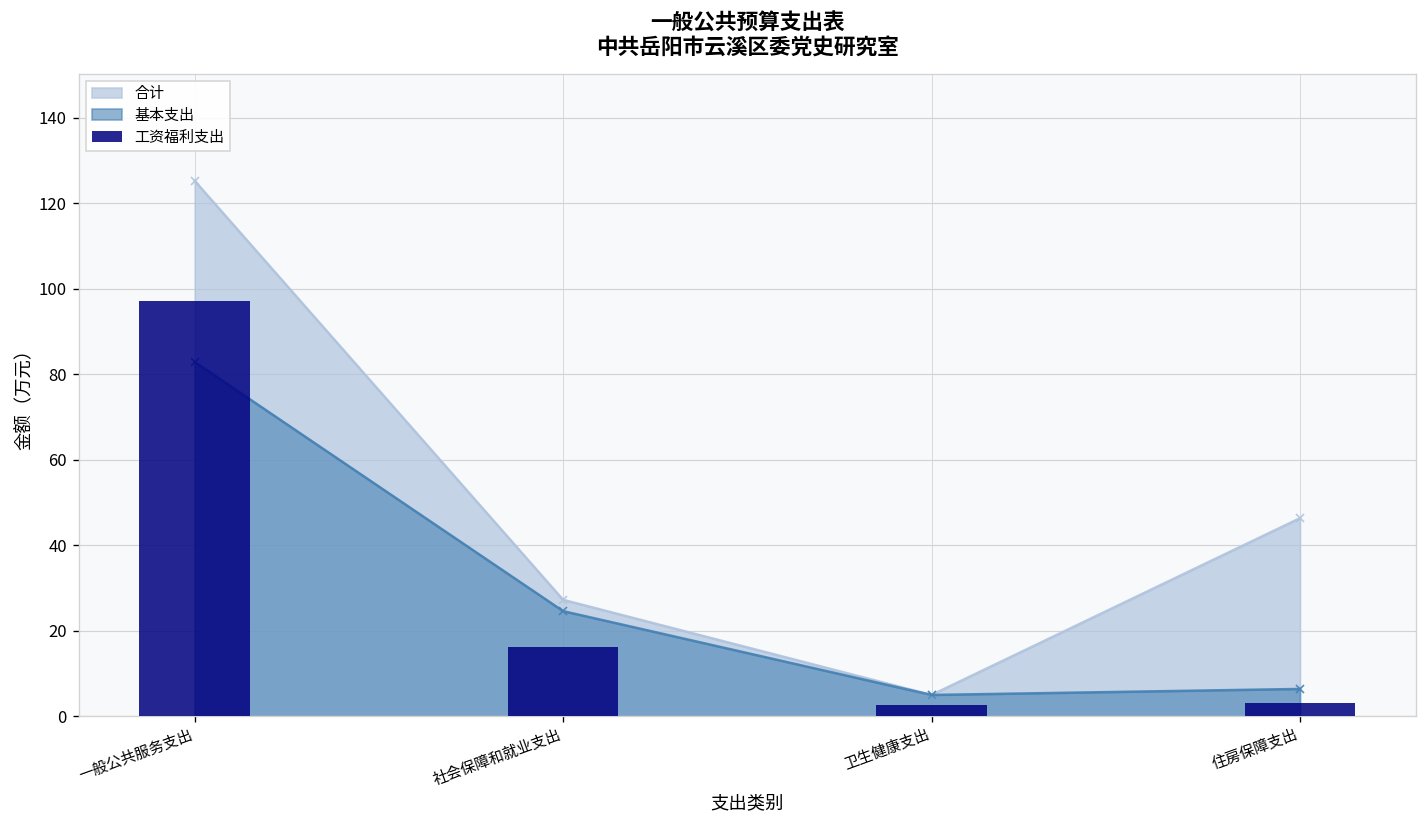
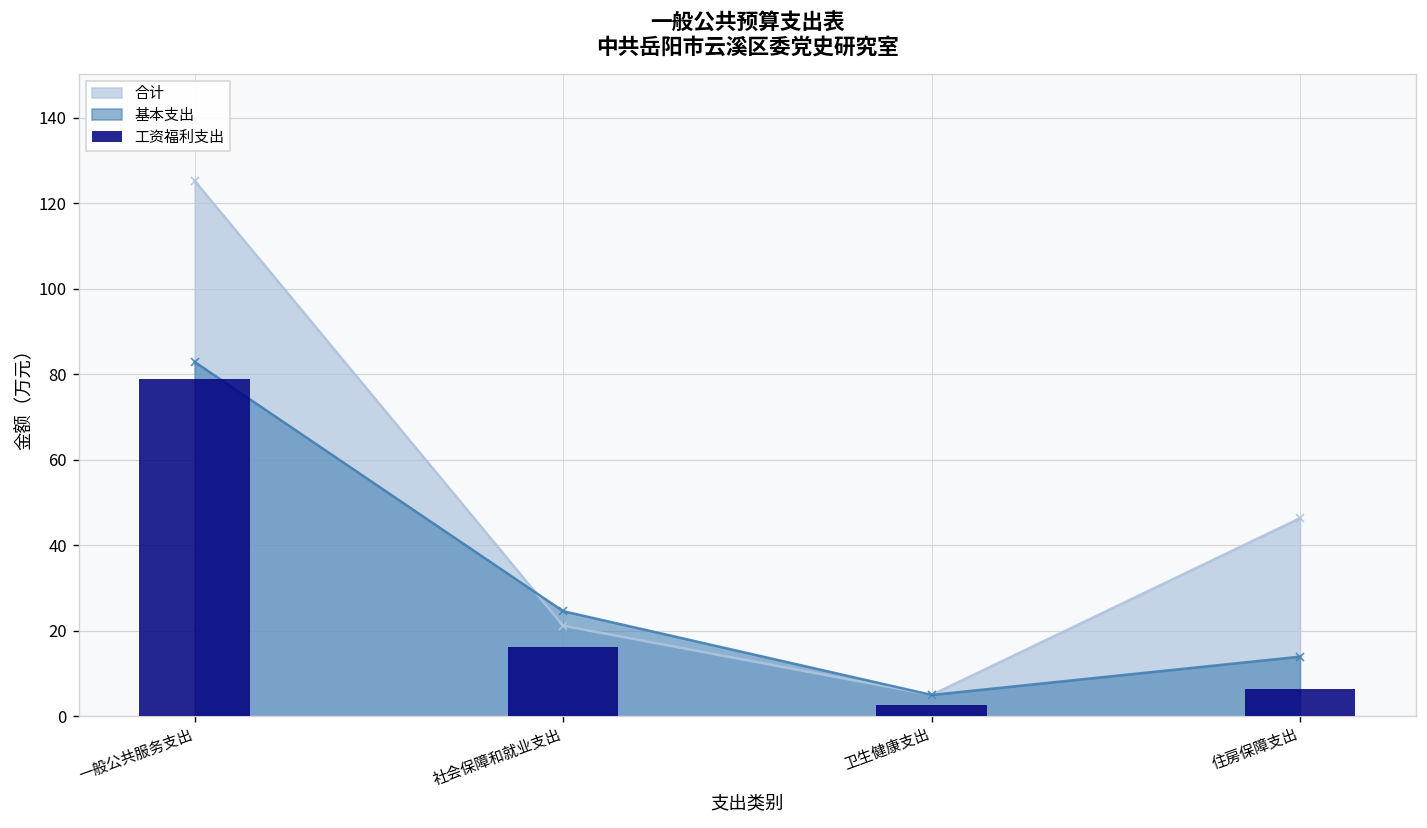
  {
    "工资福利支出": {
-     "一般公共服务支出": 97,
+     "一般公共服务支出": 79,
      "社会保障和就业支出": 16,
      "卫生健康支出": 3,
-     "住房保障支出": 3
+     "住房保障支出": 6
    },
    "合计": {
      "一般公共服务支出": 125,
-     "社会保障和就业支出": 27,
+     "社会保障和就业支出": 21,
      "住房保障支出": 46
    },
    "基本支出": {
      "一般公共服务支出": 83,
      "社会保障和就业支出": 25,
-     "住房保障支出": 6
+     "住房保障支出": 14
    }
  }
